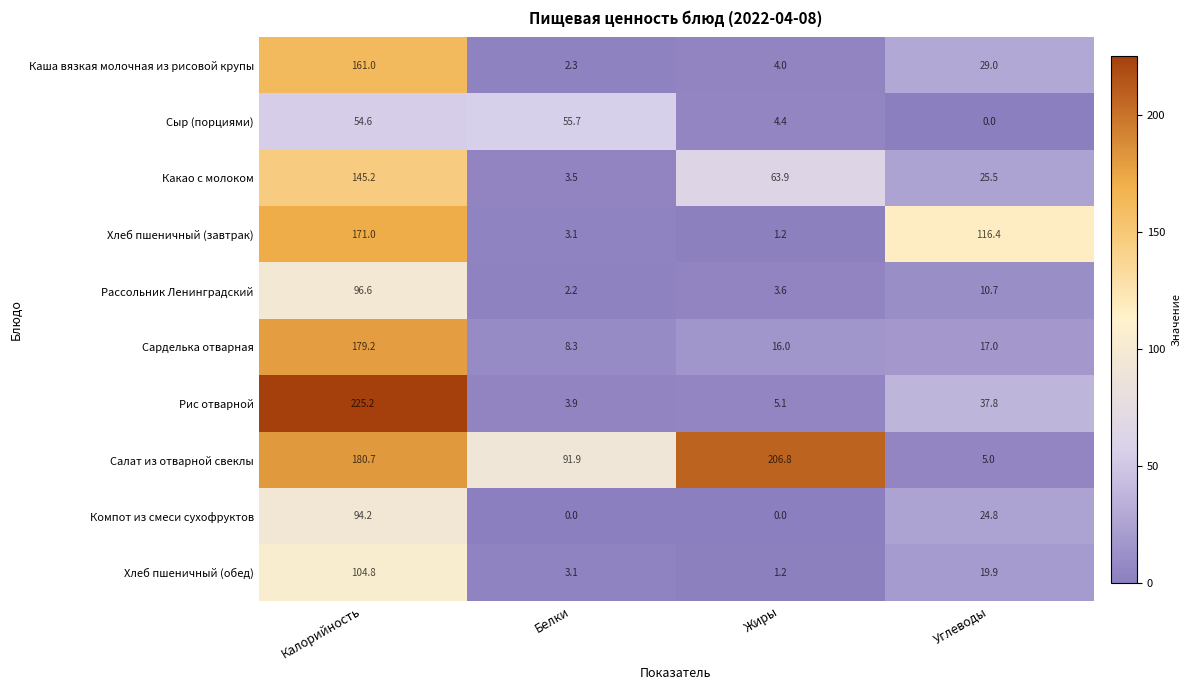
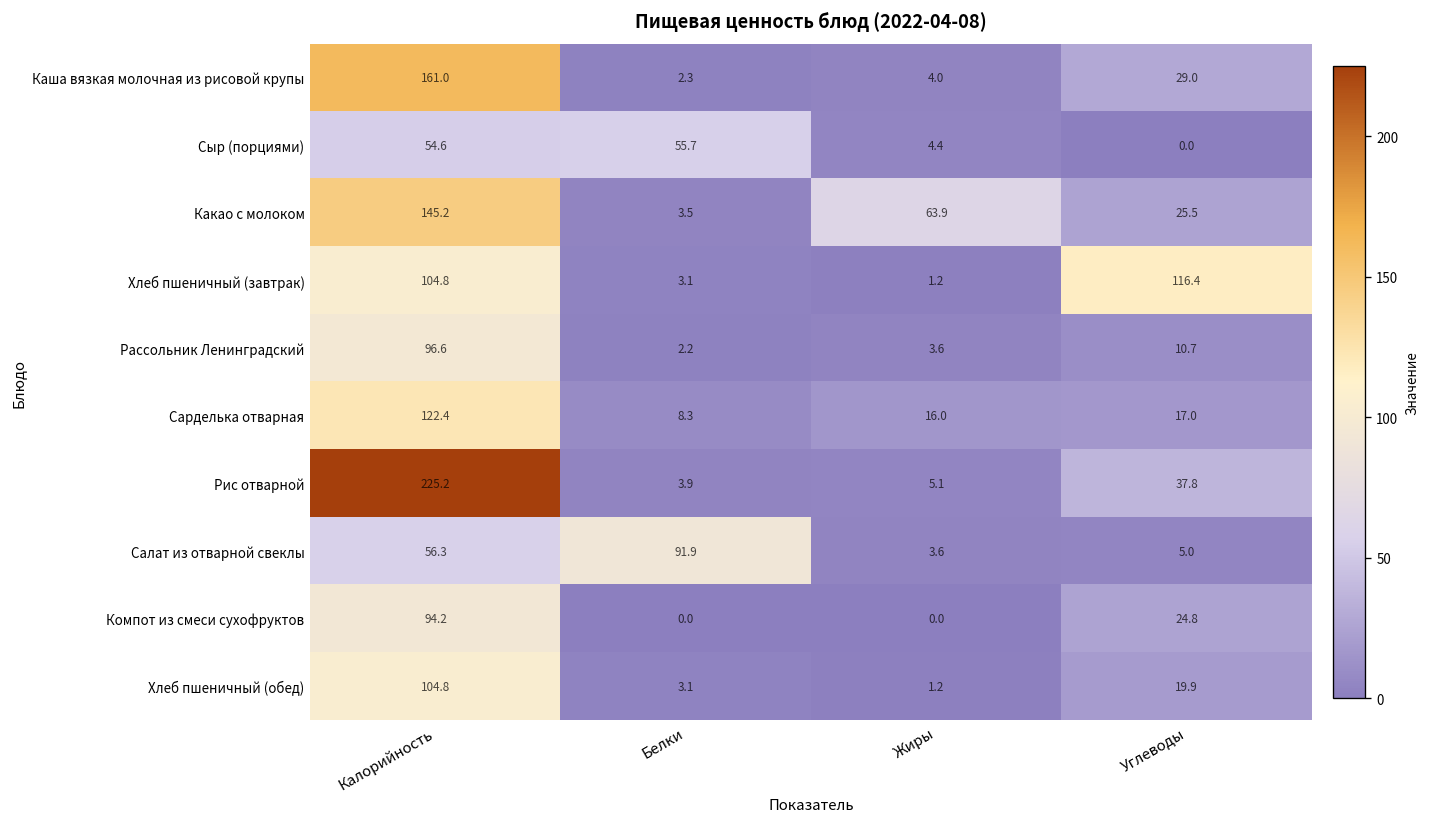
  {
    "Каша вязкая молочная из рисовой крупы": {
      "Калорийность": 161.0,
      "Белки": 2.3,
      "Жиры": 4.0,
      "Углеводы": 29.0
    },
    "Сыр (порциями)": {
      "Калорийность": 54.6,
      "Белки": 55.7,
      "Жиры": 4.4,
      "Углеводы": 0.0
    },
    "Какао с молоком": {
      "Калорийность": 145.2,
      "Белки": 3.5,
      "Жиры": 63.9,
      "Углеводы": 25.5
    },
    "Хлеб пшеничный (завтрак)": {
-     "Калорийность": 171.0,
+     "Калорийность": 104.8,
      "Белки": 3.1,
      "Жиры": 1.2,
      "Углеводы": 116.4
    },
    "Рассольник Ленинградский": {
      "Калорийность": 96.6,
      "Белки": 2.2,
      "Жиры": 3.6,
      "Углеводы": 10.7
    },
    "Сарделька отварная": {
-     "Калорийность": 179.2,
+     "Калорийность": 122.4,
      "Белки": 8.3,
      "Жиры": 16.0,
      "Углеводы": 17.0
    },
    "Рис отварной": {
      "Калорийность": 225.2,
      "Белки": 3.9,
      "Жиры": 5.1,
      "Углеводы": 37.8
    },
    "Салат из отварной свеклы": {
-     "Калорийность": 180.7,
+     "Калорийность": 56.3,
      "Белки": 91.9,
-     "Жиры": 206.8,
+     "Жиры": 3.6,
      "Углеводы": 5.0
    },
    "Компот из смеси сухофруктов": {
      "Калорийность": 94.2,
      "Белки": 0.0,
      "Жиры": 0.0,
      "Углеводы": 24.8
    },
    "Хлеб пшеничный (обед)": {
      "Калорийность": 104.8,
      "Белки": 3.1,
      "Жиры": 1.2,
      "Углеводы": 19.9
    }
  }
